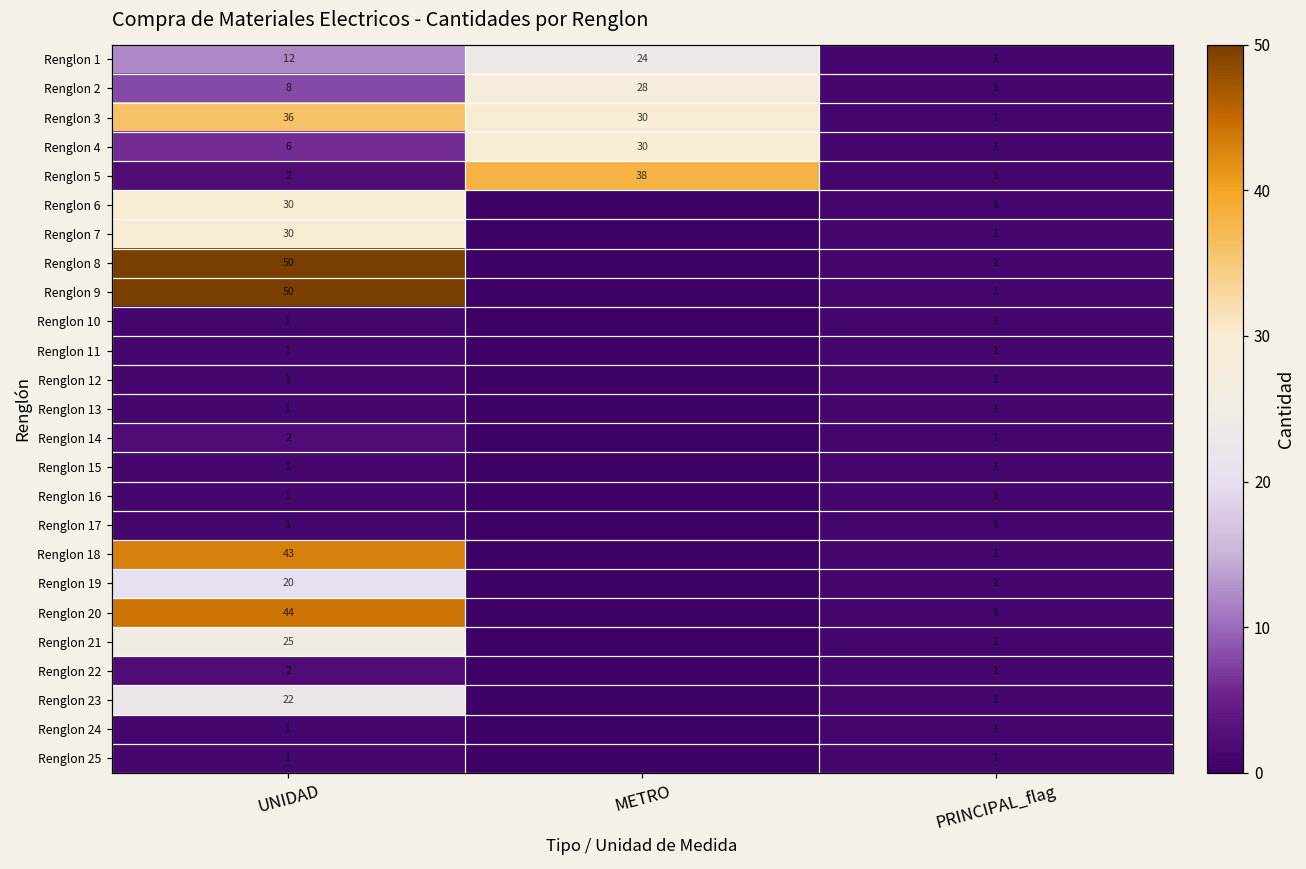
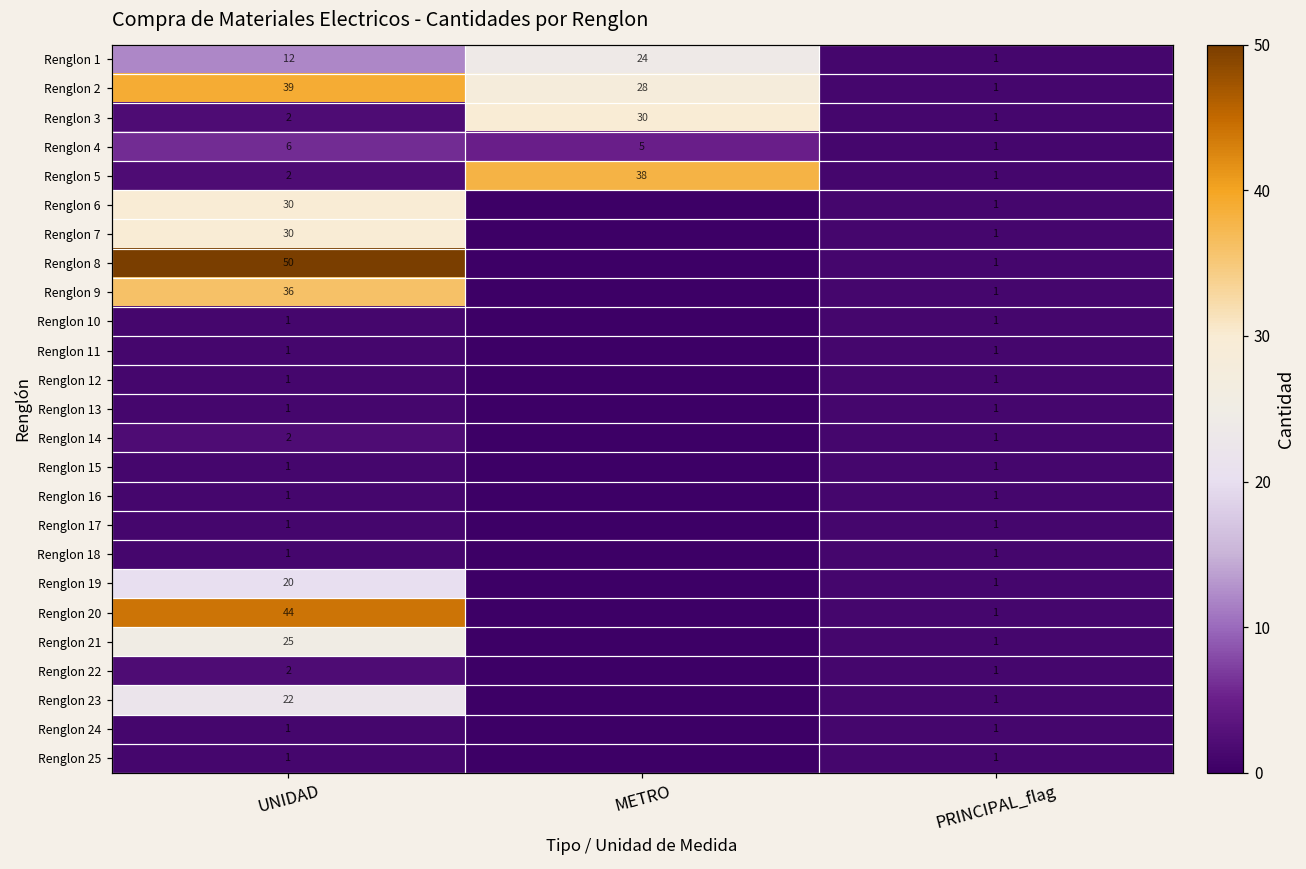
  {
    "Renglon 1": {
      "UNIDAD": 12,
      "METRO": 24,
      "PRINCIPAL_flag": 1
    },
    "Renglon 2": {
-     "UNIDAD": 8,
+     "UNIDAD": 39,
      "METRO": 28,
      "PRINCIPAL_flag": 1
    },
    "Renglon 3": {
-     "UNIDAD": 36,
+     "UNIDAD": 2,
      "METRO": 30,
      "PRINCIPAL_flag": 1
    },
    "Renglon 4": {
      "UNIDAD": 6,
-     "METRO": 30,
+     "METRO": 5,
      "PRINCIPAL_flag": 1
    },
    "Renglon 5": {
      "UNIDAD": 2,
      "METRO": 38,
      "PRINCIPAL_flag": 1
    },
    "Renglon 6": {
      "UNIDAD": 30,
      "PRINCIPAL_flag": 1
    },
    "Renglon 7": {
      "UNIDAD": 30,
      "PRINCIPAL_flag": 1
    },
    "Renglon 8": {
      "UNIDAD": 50,
      "PRINCIPAL_flag": 1
    },
    "Renglon 9": {
-     "UNIDAD": 50,
+     "UNIDAD": 36,
      "PRINCIPAL_flag": 1
    },
    "Renglon 10": {
      "UNIDAD": 1,
      "PRINCIPAL_flag": 1
    },
    "Renglon 11": {
      "UNIDAD": 1,
      "PRINCIPAL_flag": 1
    },
    "Renglon 12": {
      "UNIDAD": 1,
      "PRINCIPAL_flag": 1
    },
    "Renglon 13": {
      "UNIDAD": 1,
      "PRINCIPAL_flag": 1
    },
    "Renglon 14": {
      "UNIDAD": 2,
      "PRINCIPAL_flag": 1
    },
    "Renglon 15": {
      "UNIDAD": 1,
      "PRINCIPAL_flag": 1
    },
    "Renglon 16": {
      "UNIDAD": 1,
      "PRINCIPAL_flag": 1
    },
    "Renglon 17": {
      "UNIDAD": 1,
      "PRINCIPAL_flag": 1
    },
    "Renglon 18": {
-     "UNIDAD": 43,
+     "UNIDAD": 1,
      "PRINCIPAL_flag": 1
    },
    "Renglon 19": {
      "UNIDAD": 20,
      "PRINCIPAL_flag": 1
    },
    "Renglon 20": {
      "UNIDAD": 44,
      "PRINCIPAL_flag": 1
    },
    "Renglon 21": {
      "UNIDAD": 25,
      "PRINCIPAL_flag": 1
    },
    "Renglon 22": {
      "UNIDAD": 2,
      "PRINCIPAL_flag": 1
    },
    "Renglon 23": {
      "UNIDAD": 22,
      "PRINCIPAL_flag": 1
    },
    "Renglon 24": {
      "UNIDAD": 1,
      "PRINCIPAL_flag": 1
    },
    "Renglon 25": {
      "UNIDAD": 1,
      "PRINCIPAL_flag": 1
    }
  }
